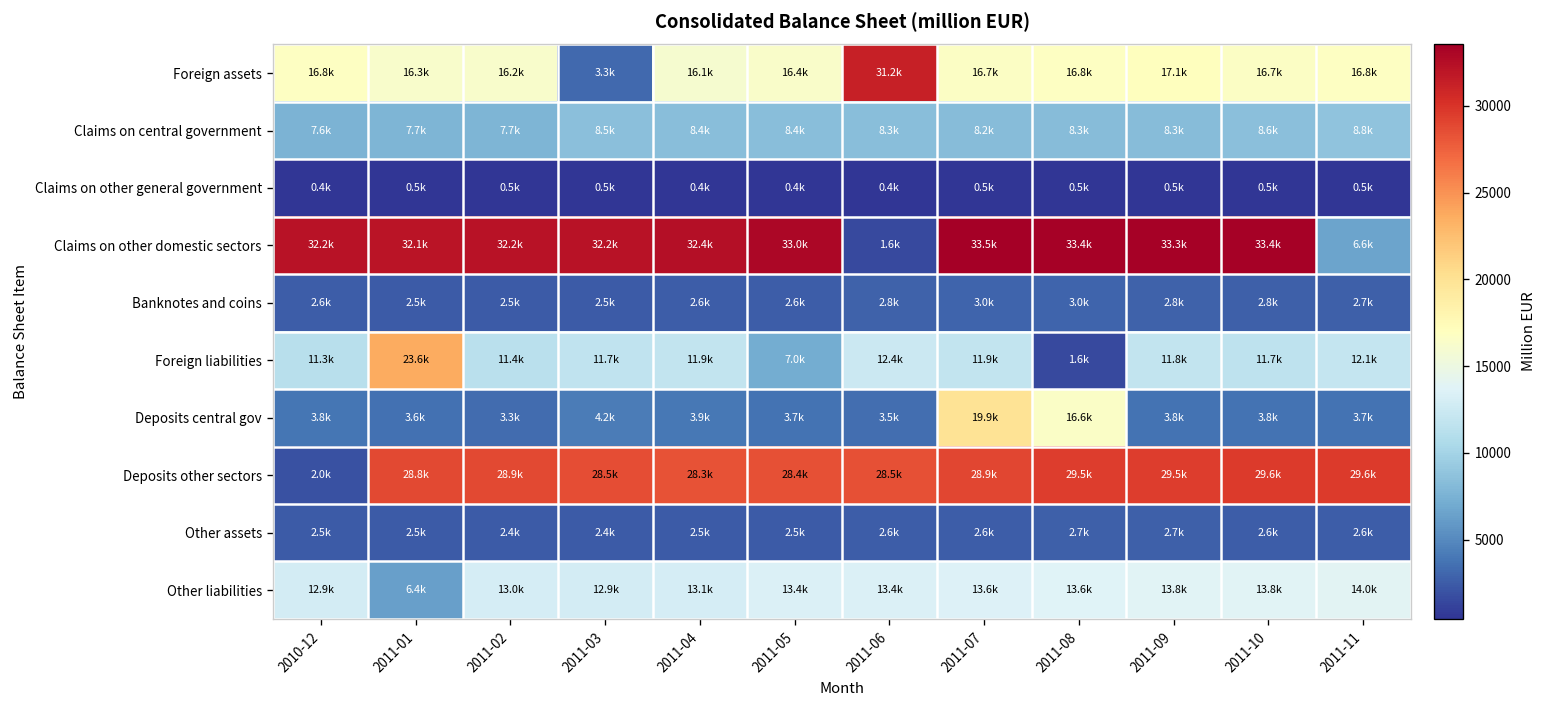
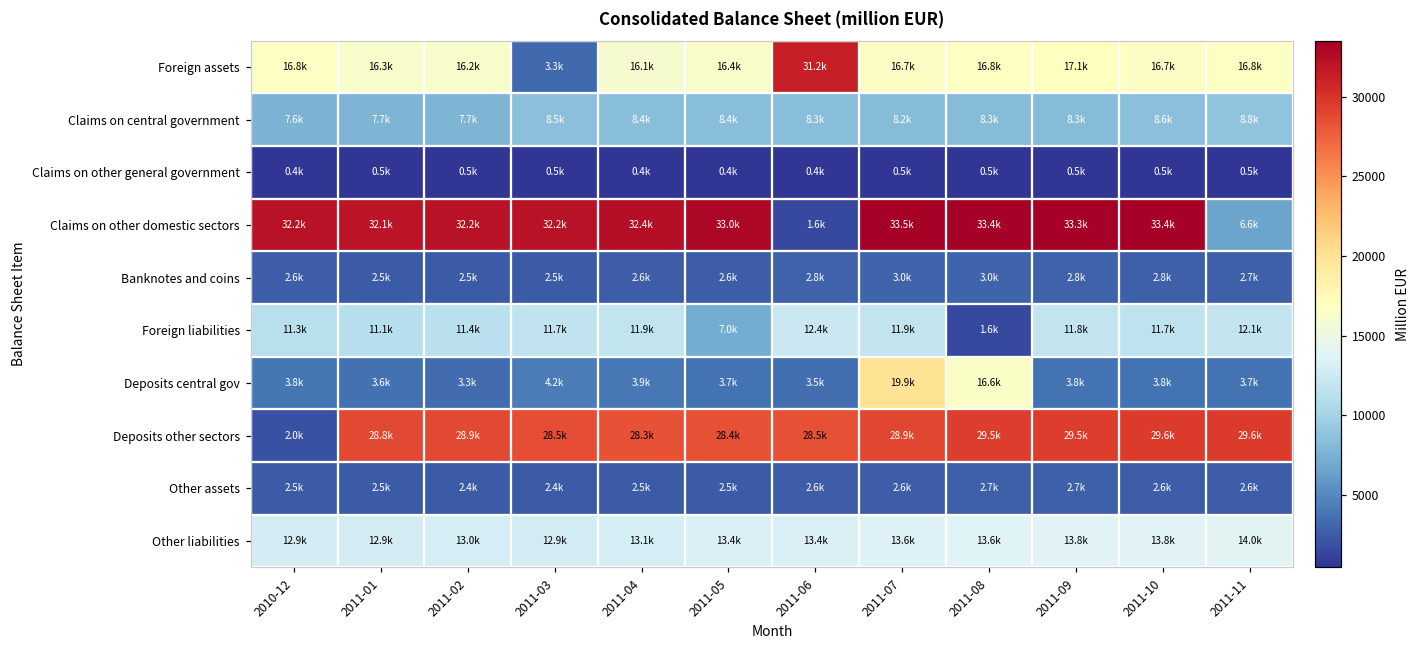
  {
    "Foreign assets": {
      "2010-12": "16.8k",
      "2011-01": "16.3k",
      "2011-02": "16.2k",
      "2011-03": "3.3k",
      "2011-04": "16.1k",
      "2011-05": "16.4k",
      "2011-06": "31.2k",
      "2011-07": "16.7k",
      "2011-08": "16.8k",
      "2011-09": "17.1k",
      "2011-10": "16.7k",
      "2011-11": "16.8k"
    },
    "Claims on central government": {
      "2010-12": "7.6k",
      "2011-01": "7.7k",
      "2011-02": "7.7k",
      "2011-03": "8.5k",
      "2011-04": "8.4k",
      "2011-05": "8.4k",
      "2011-06": "8.3k",
      "2011-07": "8.2k",
      "2011-08": "8.3k",
      "2011-09": "8.3k",
      "2011-10": "8.6k",
      "2011-11": "8.8k"
    },
    "Claims on other general government": {
      "2010-12": "0.4k",
      "2011-01": "0.5k",
      "2011-02": "0.5k",
      "2011-03": "0.5k",
      "2011-04": "0.4k",
      "2011-05": "0.4k",
      "2011-06": "0.4k",
      "2011-07": "0.5k",
      "2011-08": "0.5k",
      "2011-09": "0.5k",
      "2011-10": "0.5k",
      "2011-11": "0.5k"
    },
    "Claims on other domestic sectors": {
      "2010-12": "32.2k",
      "2011-01": "32.1k",
      "2011-02": "32.2k",
      "2011-03": "32.2k",
      "2011-04": "32.4k",
      "2011-05": "33.0k",
      "2011-06": "1.6k",
      "2011-07": "33.5k",
      "2011-08": "33.4k",
      "2011-09": "33.3k",
      "2011-10": "33.4k",
      "2011-11": "6.6k"
    },
    "Banknotes and coins": {
      "2010-12": "2.6k",
      "2011-01": "2.5k",
      "2011-02": "2.5k",
      "2011-03": "2.5k",
      "2011-04": "2.6k",
      "2011-05": "2.6k",
      "2011-06": "2.8k",
      "2011-07": "3.0k",
      "2011-08": "3.0k",
      "2011-09": "2.8k",
      "2011-10": "2.8k",
      "2011-11": "2.7k"
    },
    "Foreign liabilities": {
      "2010-12": "11.3k",
-     "2011-01": "23.6k",
+     "2011-01": "11.1k",
      "2011-02": "11.4k",
      "2011-03": "11.7k",
      "2011-04": "11.9k",
      "2011-05": "7.0k",
      "2011-06": "12.4k",
      "2011-07": "11.9k",
      "2011-08": "1.6k",
      "2011-09": "11.8k",
      "2011-10": "11.7k",
      "2011-11": "12.1k"
    },
    "Deposits central gov": {
      "2010-12": "3.8k",
      "2011-01": "3.6k",
      "2011-02": "3.3k",
      "2011-03": "4.2k",
      "2011-04": "3.9k",
      "2011-05": "3.7k",
      "2011-06": "3.5k",
      "2011-07": "19.9k",
      "2011-08": "16.6k",
      "2011-09": "3.8k",
      "2011-10": "3.8k",
      "2011-11": "3.7k"
    },
    "Deposits other sectors": {
      "2010-12": "2.0k",
      "2011-01": "28.8k",
      "2011-02": "28.9k",
      "2011-03": "28.5k",
      "2011-04": "28.3k",
      "2011-05": "28.4k",
      "2011-06": "28.5k",
      "2011-07": "28.9k",
      "2011-08": "29.5k",
      "2011-09": "29.5k",
      "2011-10": "29.6k",
      "2011-11": "29.6k"
    },
    "Other assets": {
      "2010-12": "2.5k",
      "2011-01": "2.5k",
      "2011-02": "2.4k",
      "2011-03": "2.4k",
      "2011-04": "2.5k",
      "2011-05": "2.5k",
      "2011-06": "2.6k",
      "2011-07": "2.6k",
      "2011-08": "2.7k",
      "2011-09": "2.7k",
      "2011-10": "2.6k",
      "2011-11": "2.6k"
    },
    "Other liabilities": {
      "2010-12": "12.9k",
-     "2011-01": "6.4k",
+     "2011-01": "12.9k",
      "2011-02": "13.0k",
      "2011-03": "12.9k",
      "2011-04": "13.1k",
      "2011-05": "13.4k",
      "2011-06": "13.4k",
      "2011-07": "13.6k",
      "2011-08": "13.6k",
      "2011-09": "13.8k",
      "2011-10": "13.8k",
      "2011-11": "14.0k"
    }
  }
